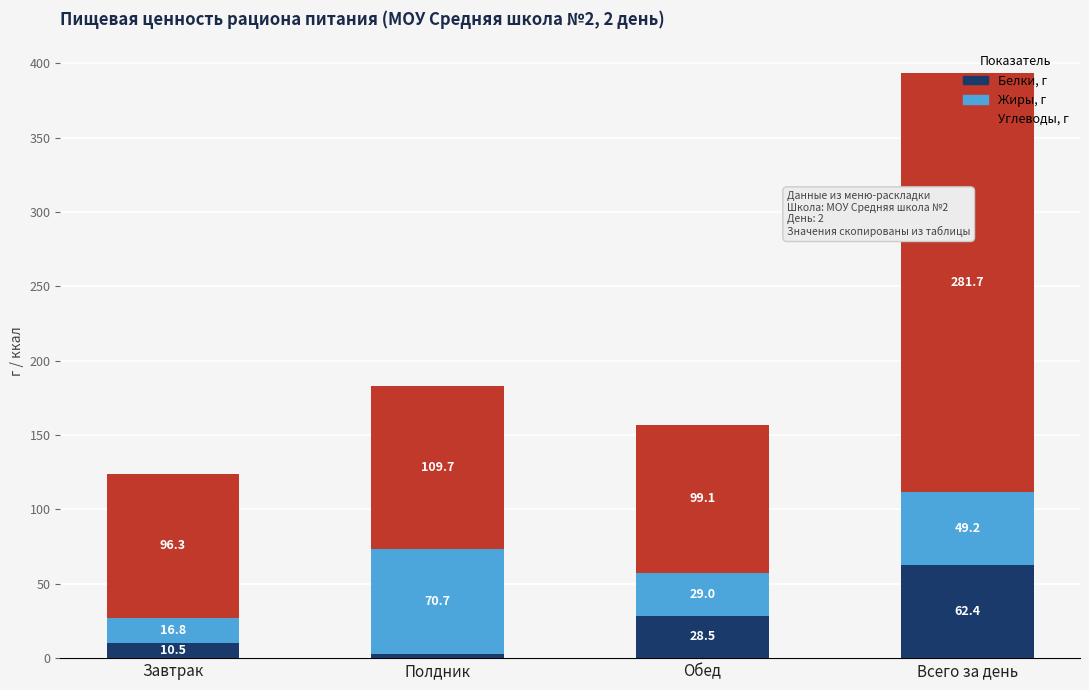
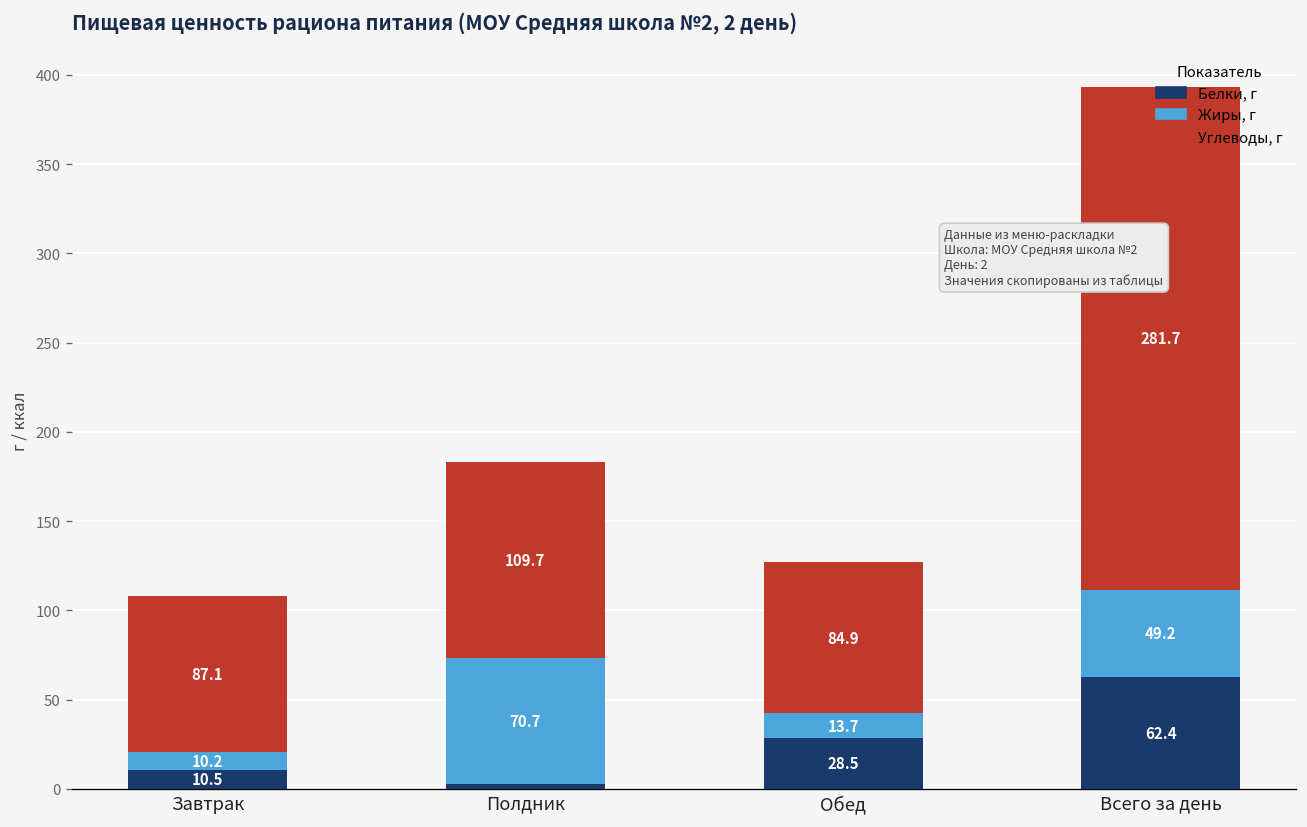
  {
    "Белки, г": {
      "Завтрак": 10.5,
      "Обед": 28.5,
      "Всего за день": 62.4
    },
    "Жиры, г": {
-     "Завтрак": 16.8,
+     "Завтрак": 10.2,
      "Полдник": 70.7,
-     "Обед": 29.0,
+     "Обед": 13.7,
      "Всего за день": 49.2
    },
    "Углеводы, г": {
-     "Завтрак": 96.3,
+     "Завтрак": 87.1,
      "Полдник": 109.7,
-     "Обед": 99.1,
+     "Обед": 84.9,
      "Всего за день": 281.7
    }
  }
